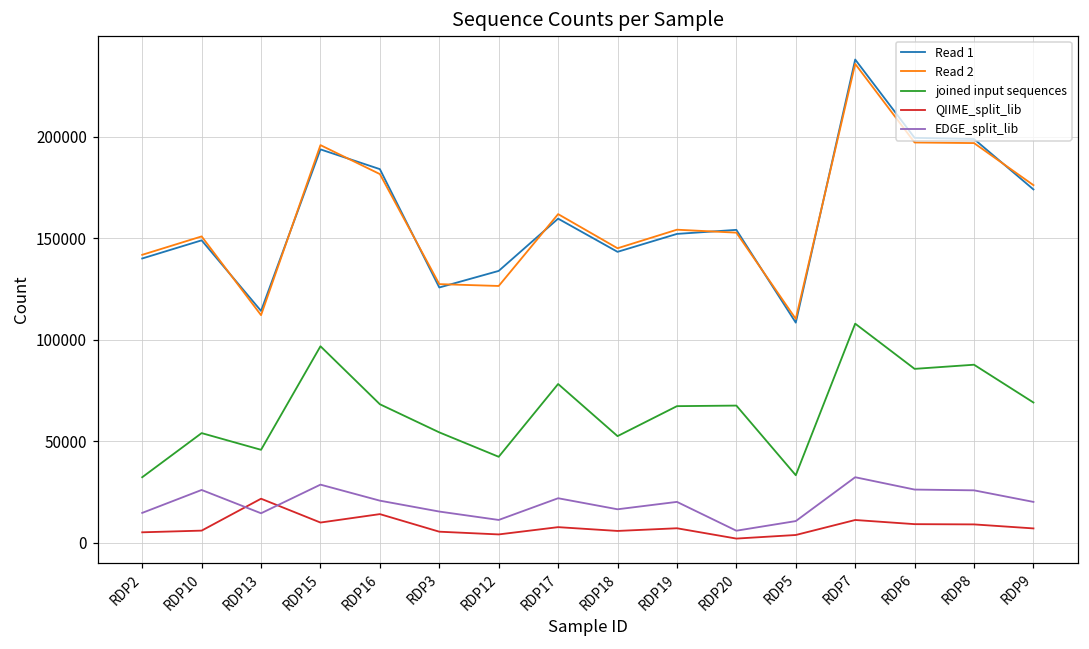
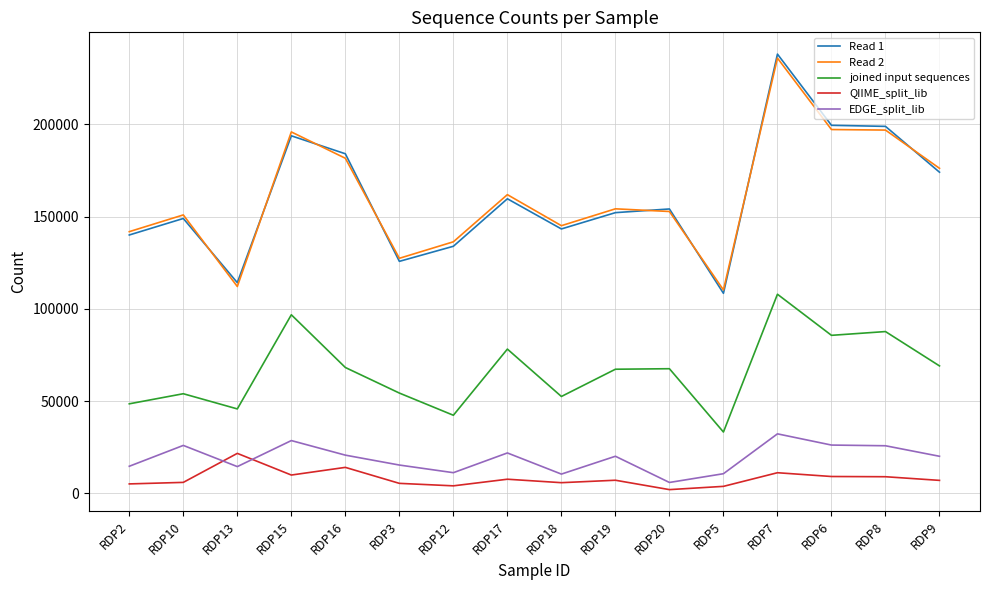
  {
    "Read 1": {
      "RDP2": 140000,
      "RDP10": 149000,
      "RDP13": 114000,
      "RDP15": 194000,
      "RDP16": 184000,
      "RDP3": 126000,
      "RDP12": 134000,
      "RDP17": 160000,
      "RDP18": 143000,
      "RDP19": 152000,
      "RDP5": 108000,
      "RDP7": 238000,
      "RDP6": 199000,
      "RDP8": 199000,
      "RDP9": 174000
    },
    "Read 2": {
      "RDP2": 142000,
      "RDP10": 151000,
      "RDP13": 112000,
      "RDP15": 196000,
      "RDP16": 182000,
      "RDP3": 127000,
-     "RDP12": 126000,
+     "RDP12": 136000,
      "RDP17": 162000,
      "RDP18": 145000,
      "RDP19": 154000,
      "RDP5": 110000,
      "RDP7": 236000,
      "RDP6": 197000,
      "RDP8": 197000,
      "RDP9": 176000
    },
    "joined input sequences": {
-     "RDP2": 32000,
+     "RDP2": 48000,
      "RDP10": 54000,
      "RDP13": 46000,
      "RDP15": 97000,
      "RDP16": 68000,
      "RDP3": 54000,
      "RDP12": 42000,
      "RDP17": 78000,
      "RDP18": 52000,
      "RDP19": 67000,
      "RDP20": 68000,
      "RDP5": 33000,
      "RDP7": 108000,
      "RDP6": 86000,
      "RDP8": 88000,
      "RDP9": 69000
    },
    "QIIME_split_lib": {
      "RDP2": 5000,
      "RDP10": 6000,
      "RDP13": 22000,
      "RDP15": 10000,
      "RDP16": 14000,
      "RDP3": 5000,
      "RDP12": 4000,
      "RDP17": 8000,
      "RDP18": 6000,
      "RDP19": 7000,
      "RDP20": 2000,
      "RDP5": 4000,
      "RDP7": 11000,
      "RDP6": 9000,
      "RDP8": 9000,
      "RDP9": 7000
    },
    "EDGE_split_lib": {
      "RDP2": 15000,
      "RDP10": 26000,
      "RDP13": 14000,
      "RDP15": 29000,
      "RDP16": 21000,
      "RDP3": 15000,
      "RDP12": 11000,
      "RDP17": 22000,
-     "RDP18": 16000,
+     "RDP18": 10000,
      "RDP19": 20000,
      "RDP20": 6000,
      "RDP5": 11000,
      "RDP7": 32000,
      "RDP6": 26000,
      "RDP8": 26000,
      "RDP9": 20000
    }
  }
